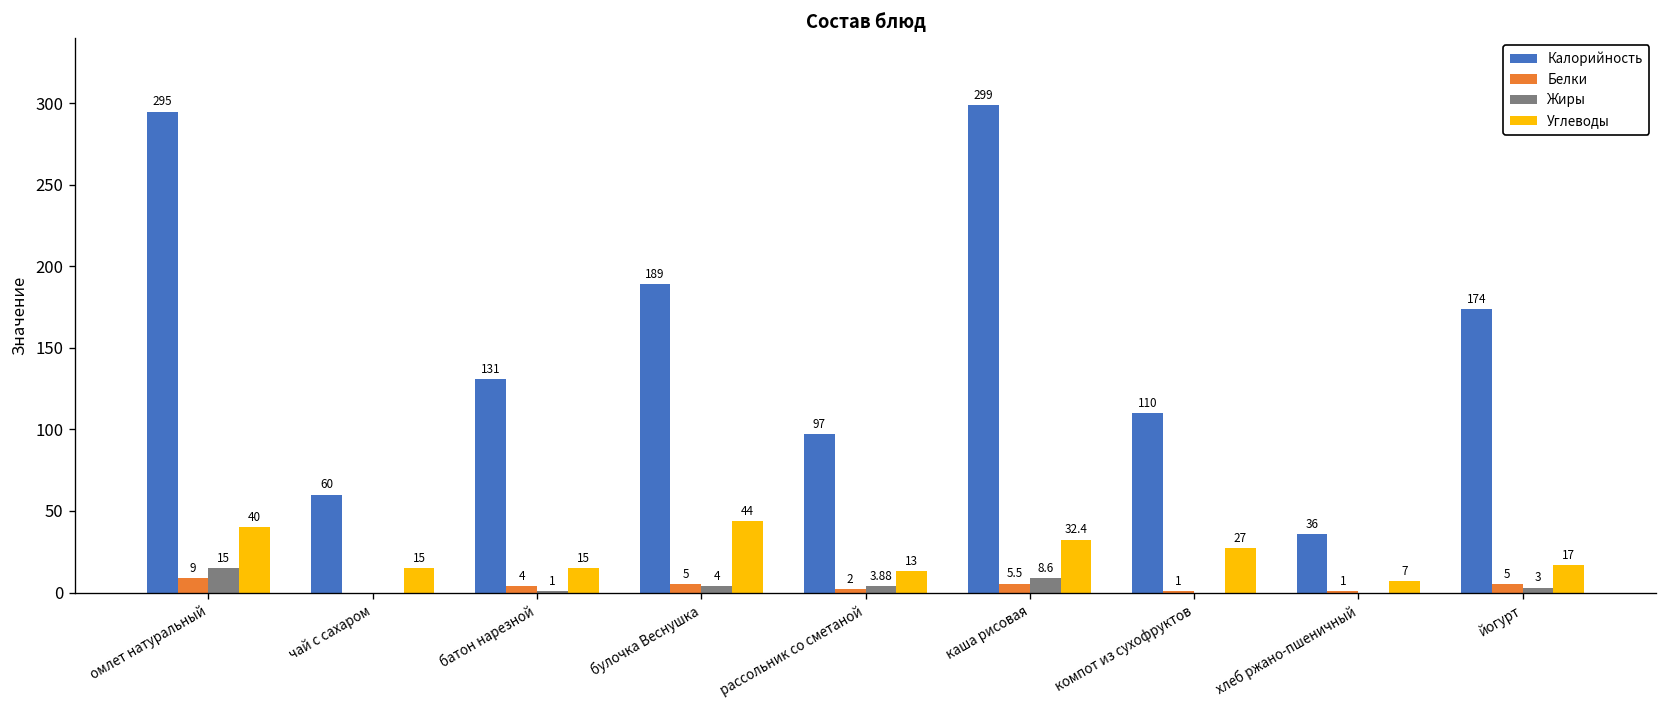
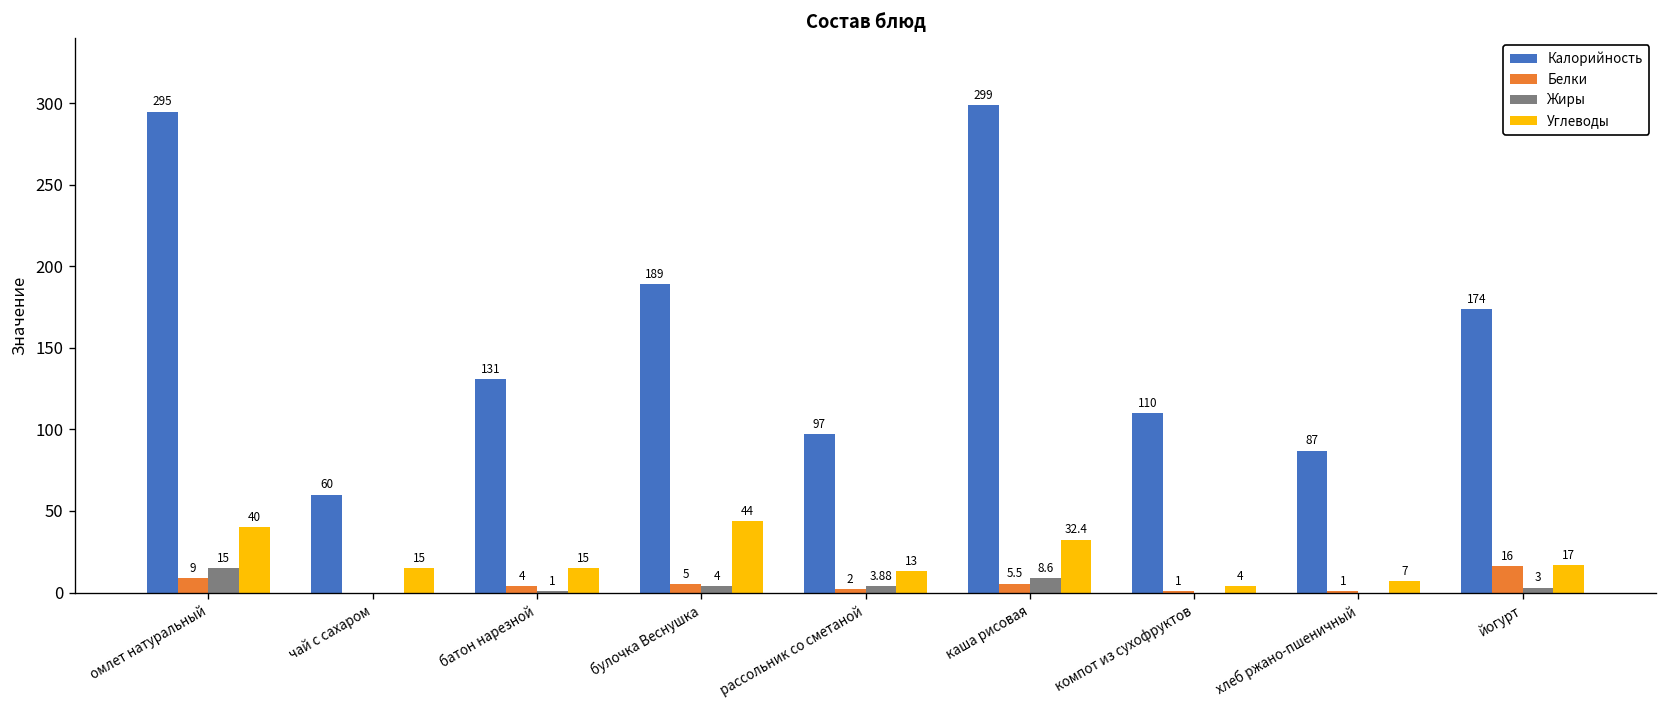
  {
    "Калорийность": {
      "омлет натуральный": 295,
      "чай с сахаром": 60,
      "батон нарезной": 131,
      "булочка Веснушка": 189,
      "рассольник со сметаной": 97,
      "каша рисовая": 299,
      "компот из сухофруктов": 110,
-     "хлеб ржано-пшеничный": 36,
+     "хлеб ржано-пшеничный": 87,
      "йогурт": 174
    },
    "Белки": {
      "омлет натуральный": 9,
      "батон нарезной": 4,
      "булочка Веснушка": 5,
      "рассольник со сметаной": 2,
      "каша рисовая": 5.5,
      "компот из сухофруктов": 1,
      "хлеб ржано-пшеничный": 1,
-     "йогурт": 5
+     "йогурт": 16
    },
    "Жиры": {
      "омлет натуральный": 15,
      "батон нарезной": 1,
      "булочка Веснушка": 4,
      "рассольник со сметаной": 3.88,
      "каша рисовая": 8.6,
      "йогурт": 3
    },
    "Углеводы": {
      "омлет натуральный": 40,
      "чай с сахаром": 15,
      "батон нарезной": 15,
      "булочка Веснушка": 44,
      "рассольник со сметаной": 13,
      "каша рисовая": 32.4,
-     "компот из сухофруктов": 27,
+     "компот из сухофруктов": 4,
      "хлеб ржано-пшеничный": 7,
      "йогурт": 17
    }
  }
